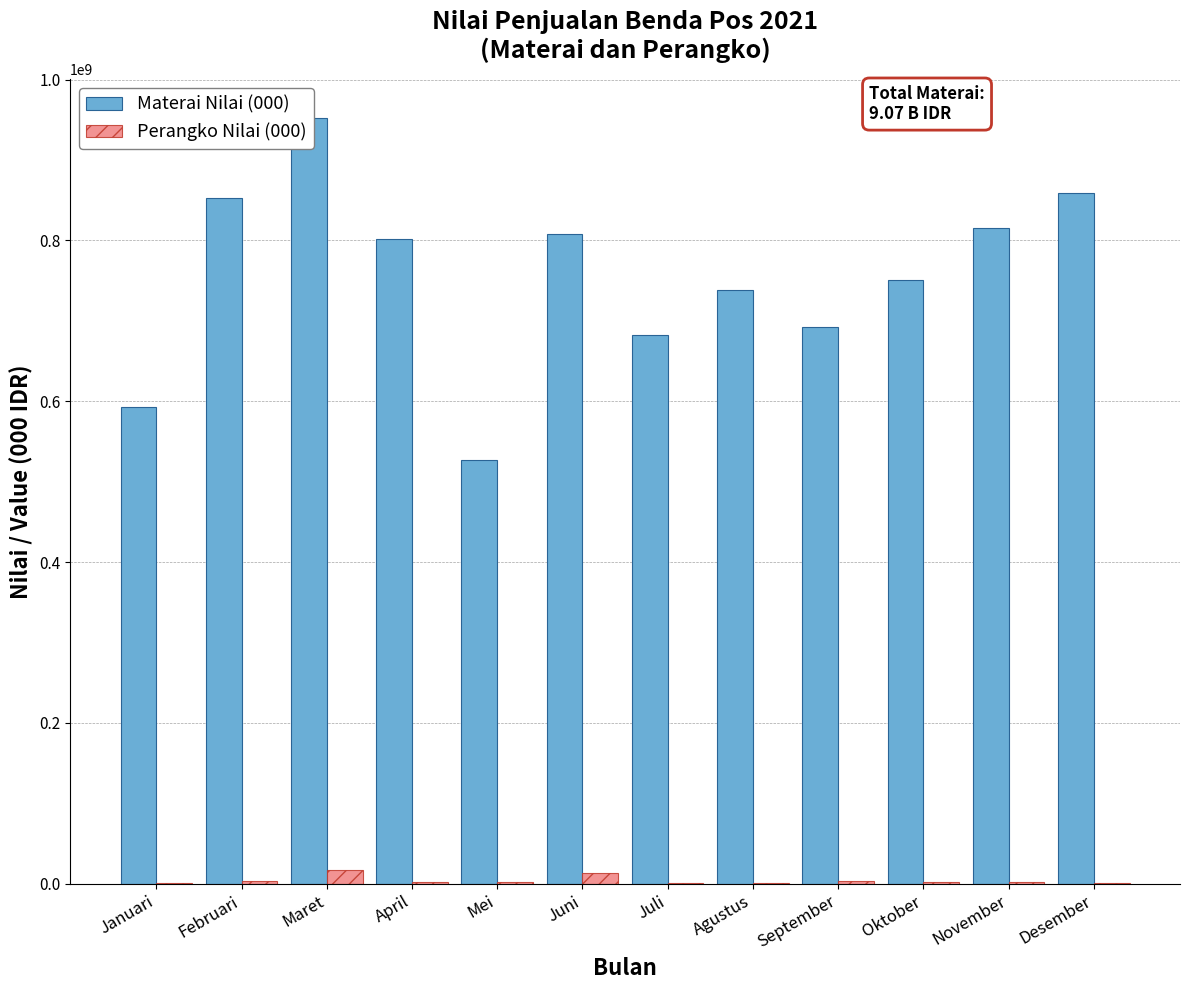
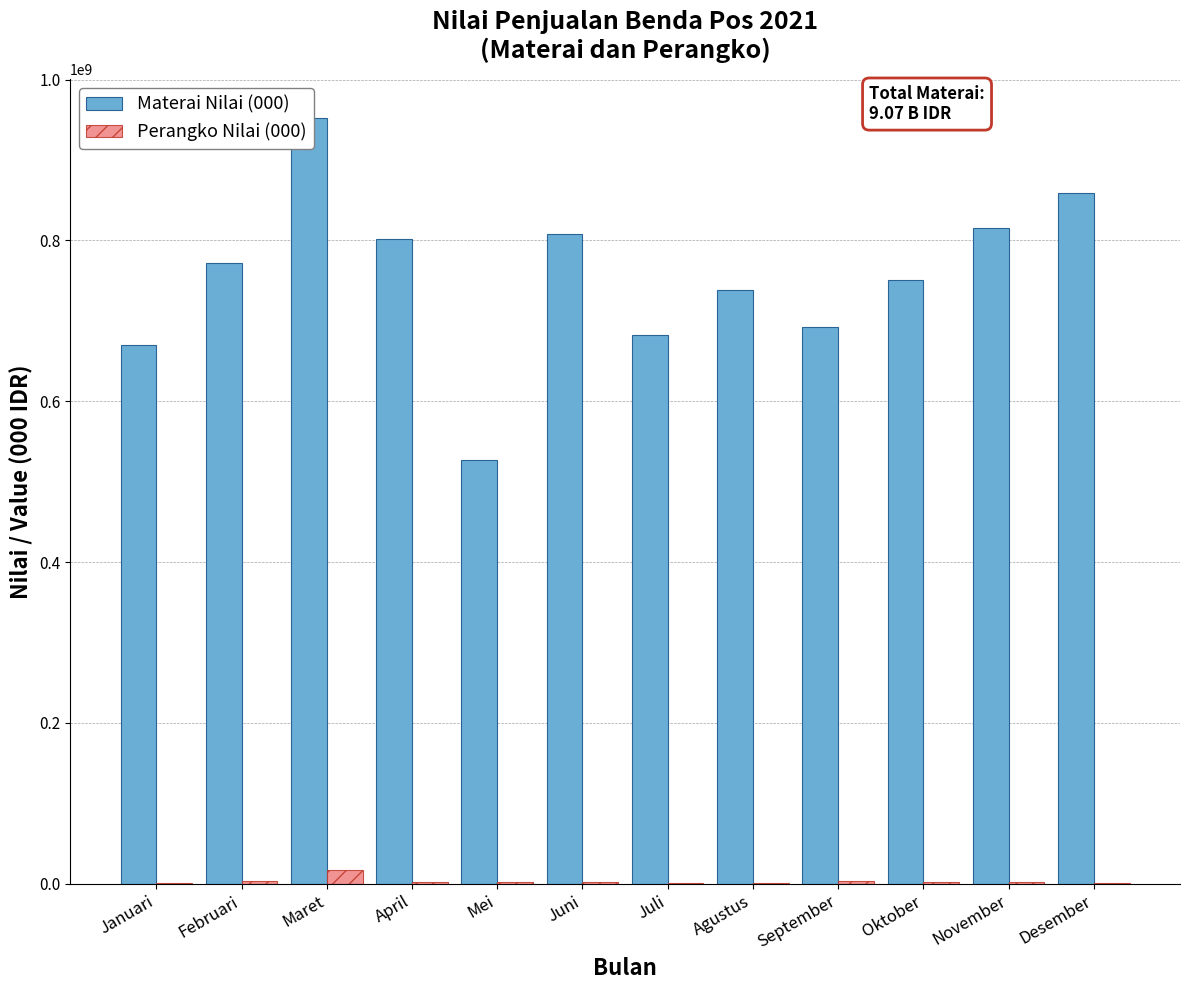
  {
    "Materai Nilai (000)": {
-     "Januari": 590000000,
-     "Februari": 850000000,
+     "Januari": 670000000,
+     "Februari": 770000000,
      "April": 800000000,
      "Mei": 530000000,
      "Juni": 810000000,
      "Juli": 680000000,
      "Agustus": 740000000,
      "September": 690000000,
      "Oktober": 750000000,
      "November": 820000000,
      "Desember": 860000000
    },
    "Perangko Nilai (000)": {
      "Maret": 20000000,
-     "Juni": 10000000,
+     "Juni": 0,
      "September": 0
    }
  }
